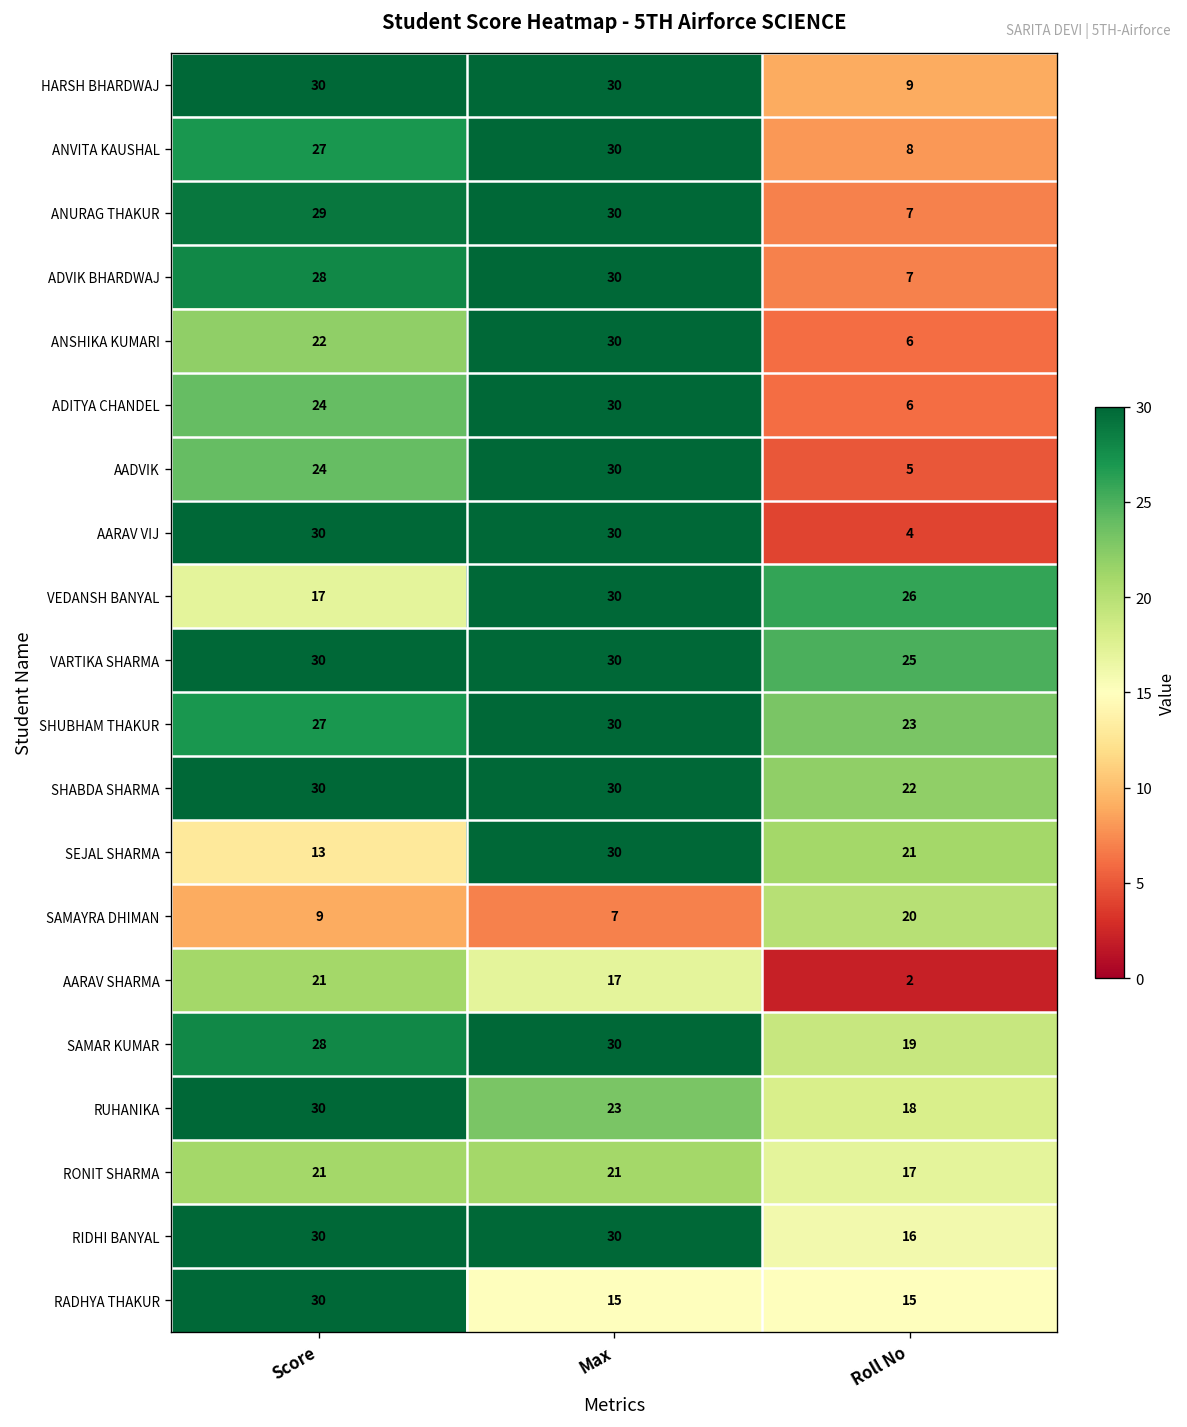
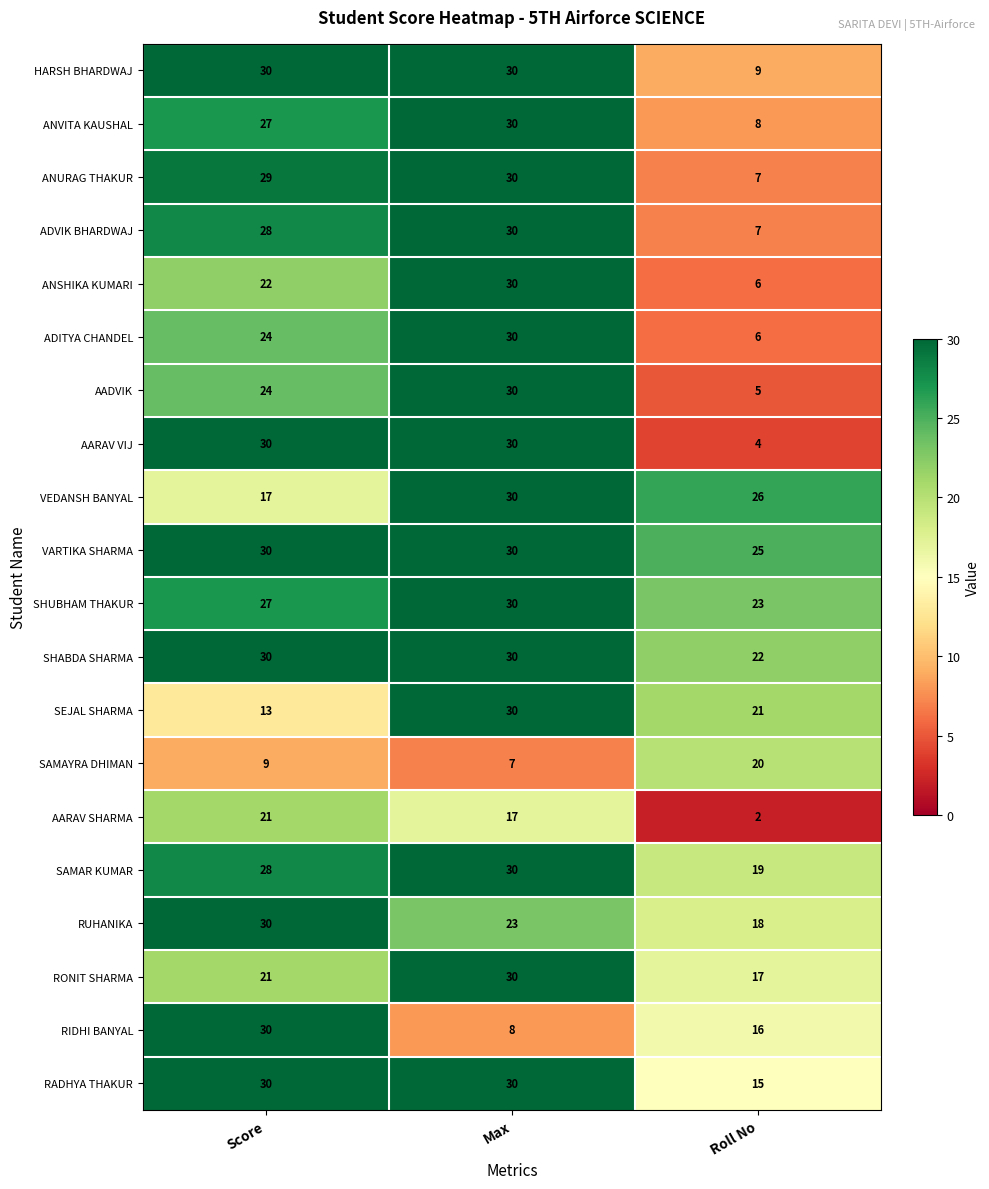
  {
    "HARSH BHARDWAJ": {
      "Score": 30,
      "Max": 30,
      "Roll No": 9
    },
    "ANVITA KAUSHAL": {
      "Score": 27,
      "Max": 30,
      "Roll No": 8
    },
    "ANURAG THAKUR": {
      "Score": 29,
      "Max": 30,
      "Roll No": 7
    },
    "ADVIK BHARDWAJ": {
      "Score": 28,
      "Max": 30,
      "Roll No": 7
    },
    "ANSHIKA KUMARI": {
      "Score": 22,
      "Max": 30,
      "Roll No": 6
    },
    "ADITYA CHANDEL": {
      "Score": 24,
      "Max": 30,
      "Roll No": 6
    },
    "AADVIK": {
      "Score": 24,
      "Max": 30,
      "Roll No": 5
    },
    "AARAV VIJ": {
      "Score": 30,
      "Max": 30,
      "Roll No": 4
    },
    "VEDANSH BANYAL": {
      "Score": 17,
      "Max": 30,
      "Roll No": 26
    },
    "VARTIKA SHARMA": {
      "Score": 30,
      "Max": 30,
      "Roll No": 25
    },
    "SHUBHAM THAKUR": {
      "Score": 27,
      "Max": 30,
      "Roll No": 23
    },
    "SHABDA SHARMA": {
      "Score": 30,
      "Max": 30,
      "Roll No": 22
    },
    "SEJAL SHARMA": {
      "Score": 13,
      "Max": 30,
      "Roll No": 21
    },
    "SAMAYRA DHIMAN": {
      "Score": 9,
      "Max": 7,
      "Roll No": 20
    },
    "AARAV SHARMA": {
      "Score": 21,
      "Max": 17,
      "Roll No": 2
    },
    "SAMAR KUMAR": {
      "Score": 28,
      "Max": 30,
      "Roll No": 19
    },
    "RUHANIKA": {
      "Score": 30,
      "Max": 23,
      "Roll No": 18
    },
    "RONIT SHARMA": {
      "Score": 21,
-     "Max": 21,
+     "Max": 30,
      "Roll No": 17
    },
    "RIDHI BANYAL": {
      "Score": 30,
-     "Max": 30,
+     "Max": 8,
      "Roll No": 16
    },
    "RADHYA THAKUR": {
      "Score": 30,
-     "Max": 15,
+     "Max": 30,
      "Roll No": 15
    }
  }
